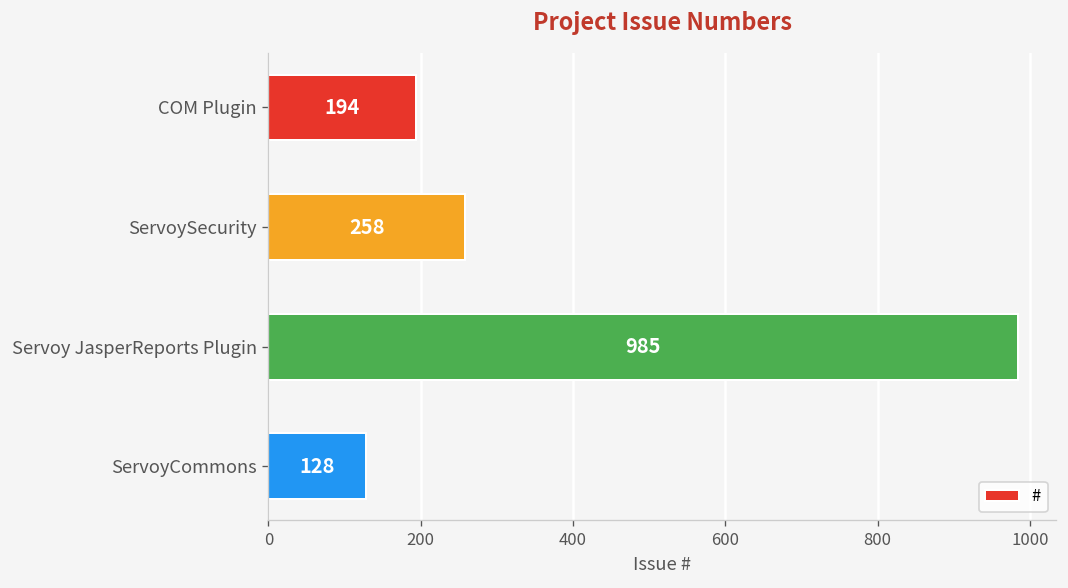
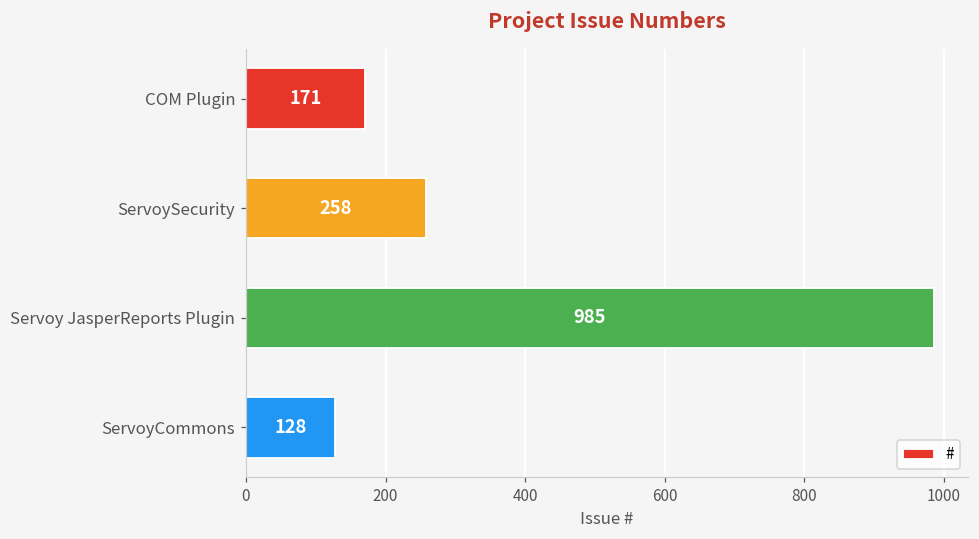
  {
-   "COM Plugin": 194,
+   "COM Plugin": 171,
    "ServoySecurity": 258,
    "Servoy JasperReports Plugin": 985,
    "ServoyCommons": 128
  }
